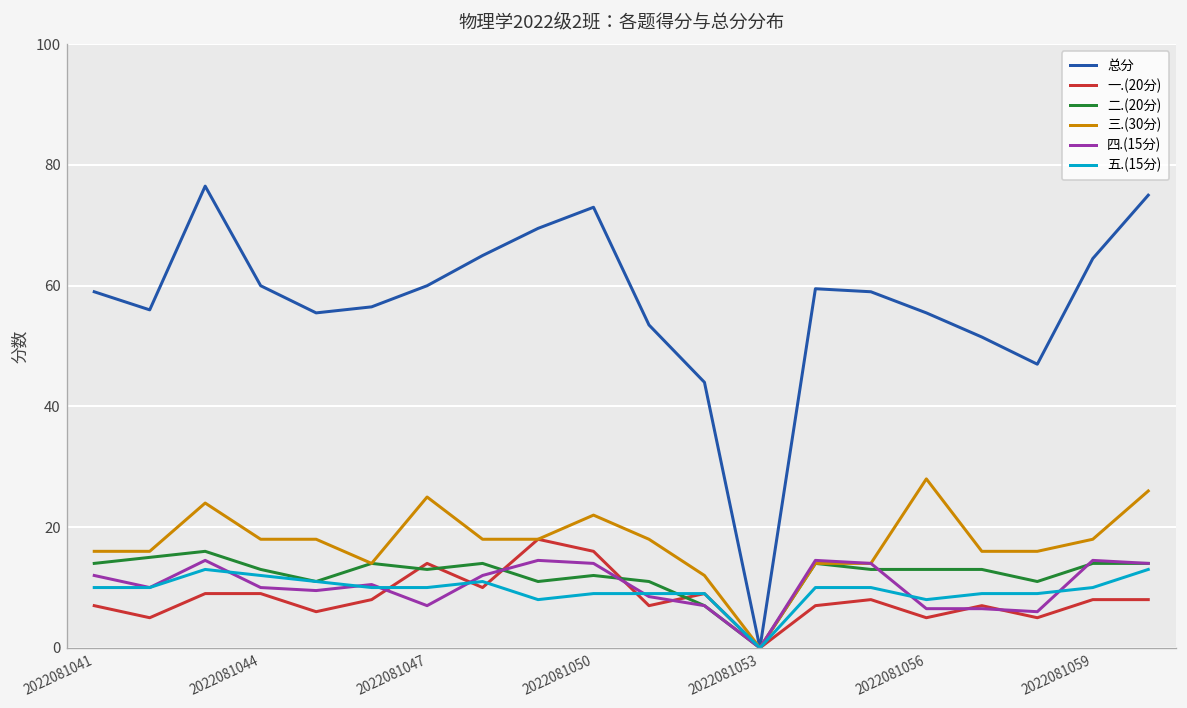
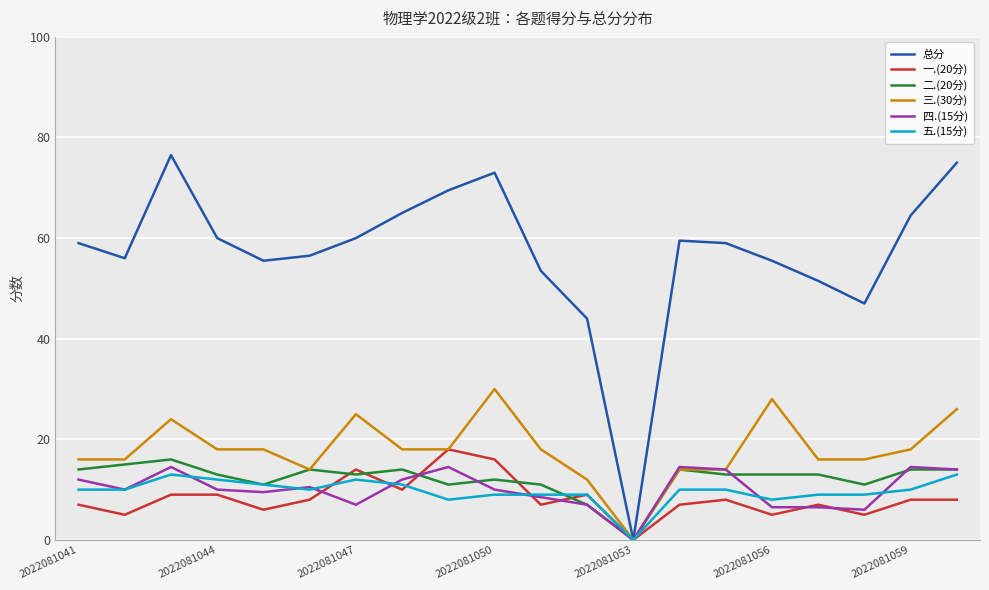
  {
    "总分": {
      "2022081041": 59,
      "2022081044": 60,
      "2022081047": 60,
      "2022081050": 73,
      "2022081056": 56,
      "2022081059": 65
    },
    "一.(20分)": {
      "2022081041": 7,
      "2022081044": 9,
      "2022081047": 14,
      "2022081050": 16,
      "2022081056": 5,
      "2022081059": 8
    },
    "二.(20分)": {
      "2022081041": 14,
      "2022081044": 13,
      "2022081047": 13,
      "2022081050": 12,
      "2022081056": 13
    },
    "三.(30分)": {
      "2022081041": 16,
      "2022081044": 18,
      "2022081047": 25,
-     "2022081050": 22,
+     "2022081050": 30,
      "2022081056": 28,
      "2022081059": 18
    },
    "四.(15分)": {
      "2022081041": 12,
      "2022081044": 10,
      "2022081047": 7,
-     "2022081050": 14,
+     "2022081050": 10,
      "2022081056": 7
    },
    "五.(15分)": {
      "2022081041": 10,
      "2022081044": 12,
-     "2022081047": 10,
+     "2022081047": 12,
      "2022081050": 9,
      "2022081056": 8,
      "2022081059": 10
    }
  }
